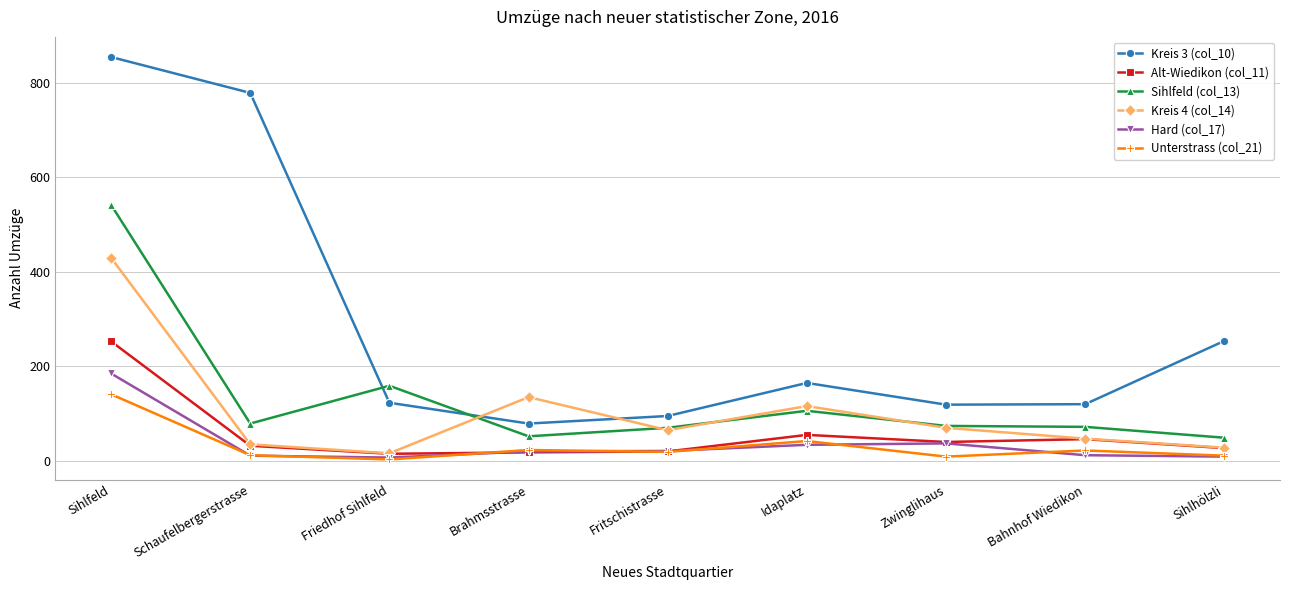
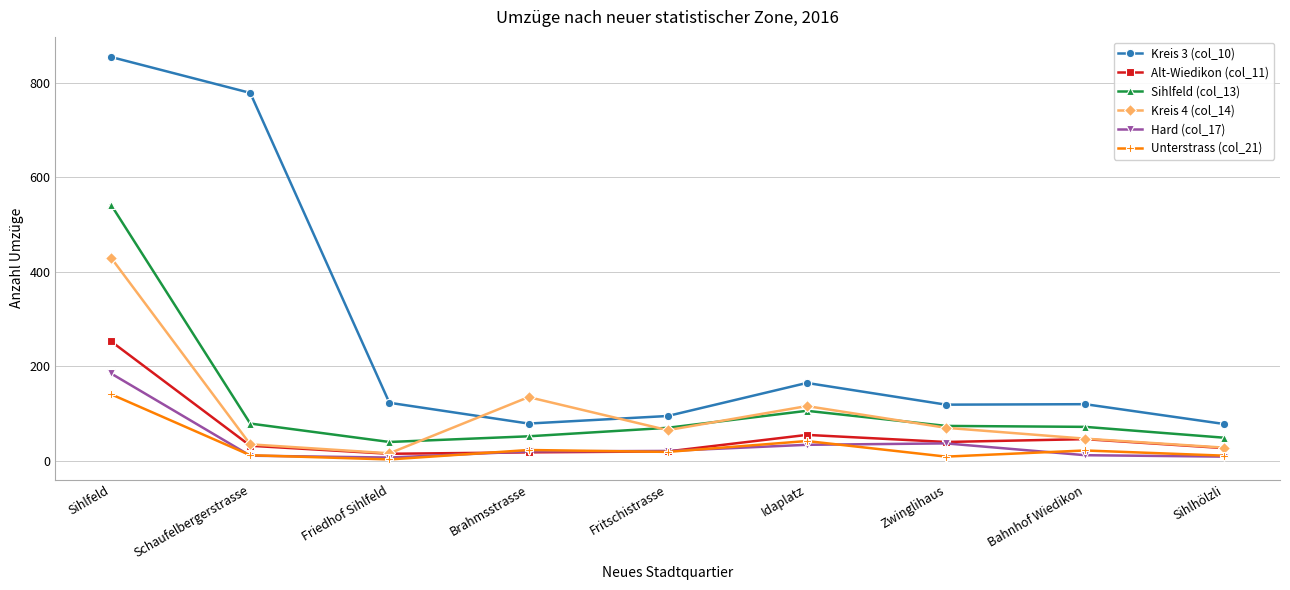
  {
    "Kreis 3 (col_10)": {
      "Sihlfeld": 860,
      "Schaufelbergerstrasse": 780,
      "Friedhof Sihlfeld": 120,
      "Brahmsstrasse": 80,
      "Fritschistrasse": 100,
      "Idaplatz": 170,
      "Zwinglihaus": 120,
      "Bahnhof Wiedikon": 120,
-     "Sihlhölzli": 250
+     "Sihlhölzli": 80
    },
    "Alt-Wiedikon (col_11)": {
      "Sihlfeld": 250,
      "Idaplatz": 60
    },
    "Sihlfeld (col_13)": {
      "Sihlfeld": 540,
      "Schaufelbergerstrasse": 80,
-     "Friedhof Sihlfeld": 160,
+     "Friedhof Sihlfeld": 40,
      "Brahmsstrasse": 50,
      "Idaplatz": 110,
      "Bahnhof Wiedikon": 70,
      "Sihlhölzli": 50
    },
    "Kreis 4 (col_14)": {
      "Sihlfeld": 430,
      "Brahmsstrasse": 140,
      "Idaplatz": 120
    },
    "Hard (col_17)": {
      "Sihlfeld": 190,
      "Idaplatz": 30,
      "Bahnhof Wiedikon": 10
    },
    "Unterstrass (col_21)": {
      "Sihlfeld": 140,
      "Idaplatz": 40,
      "Zwinglihaus": 10,
      "Bahnhof Wiedikon": 20
    }
  }
